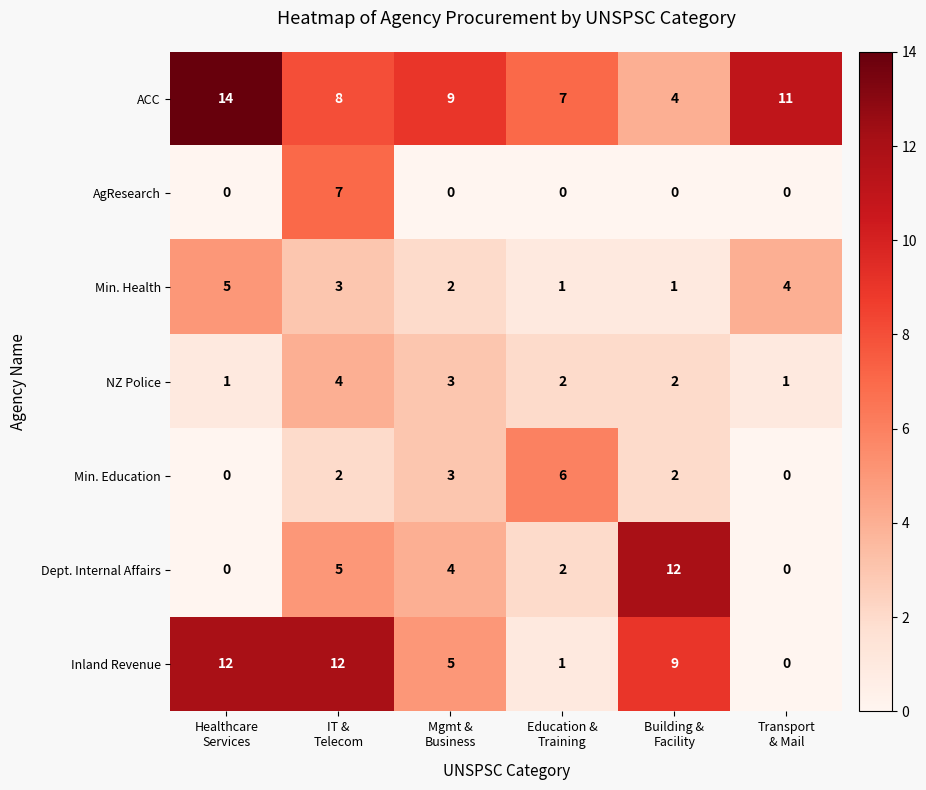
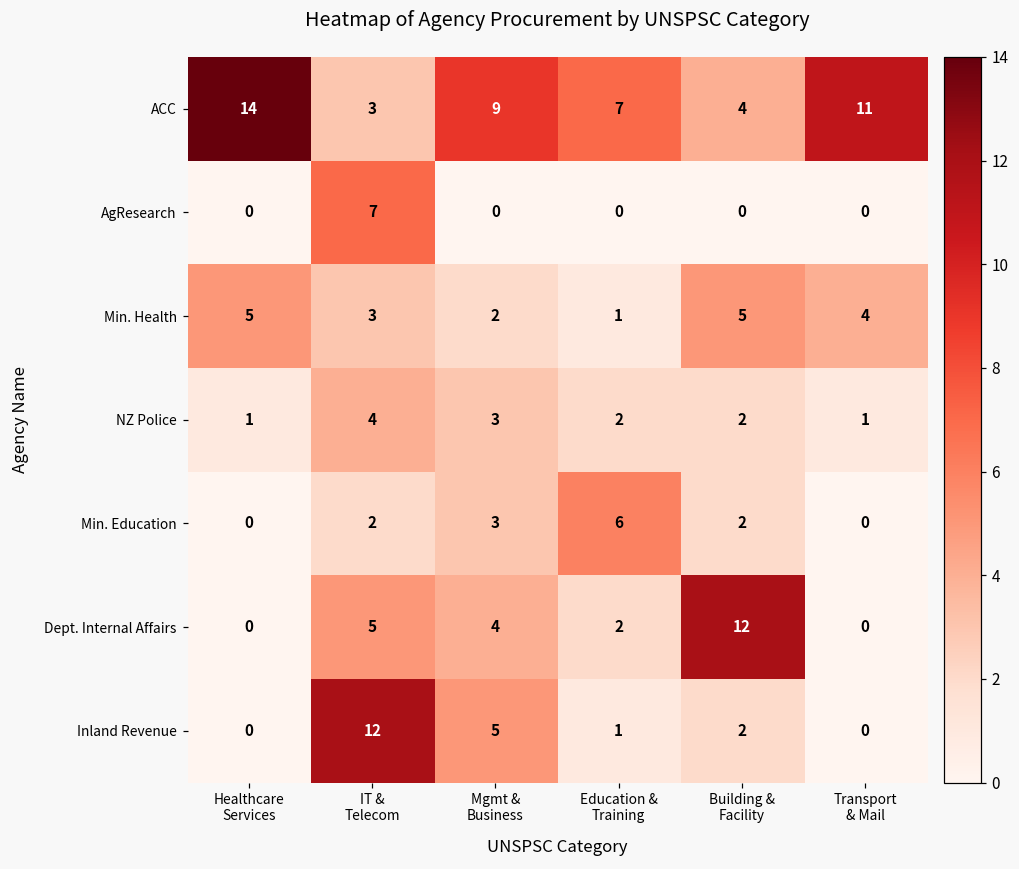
  {
    "ACC": {
      "Healthcare Services": 14,
-     "IT & Telecom": 8,
+     "IT & Telecom": 3,
      "Mgmt & Business": 9,
      "Education & Training": 7,
      "Building & Facility": 4,
      "Transport & Mail": 11
    },
    "AgResearch": {
      "Healthcare Services": 0,
      "IT & Telecom": 7,
      "Mgmt & Business": 0,
      "Education & Training": 0,
      "Building & Facility": 0,
      "Transport & Mail": 0
    },
    "Min. Health": {
      "Healthcare Services": 5,
      "IT & Telecom": 3,
      "Mgmt & Business": 2,
      "Education & Training": 1,
-     "Building & Facility": 1,
+     "Building & Facility": 5,
      "Transport & Mail": 4
    },
    "NZ Police": {
      "Healthcare Services": 1,
      "IT & Telecom": 4,
      "Mgmt & Business": 3,
      "Education & Training": 2,
      "Building & Facility": 2,
      "Transport & Mail": 1
    },
    "Min. Education": {
      "Healthcare Services": 0,
      "IT & Telecom": 2,
      "Mgmt & Business": 3,
      "Education & Training": 6,
      "Building & Facility": 2,
      "Transport & Mail": 0
    },
    "Dept. Internal Affairs": {
      "Healthcare Services": 0,
      "IT & Telecom": 5,
      "Mgmt & Business": 4,
      "Education & Training": 2,
      "Building & Facility": 12,
      "Transport & Mail": 0
    },
    "Inland Revenue": {
-     "Healthcare Services": 12,
+     "Healthcare Services": 0,
      "IT & Telecom": 12,
      "Mgmt & Business": 5,
      "Education & Training": 1,
-     "Building & Facility": 9,
+     "Building & Facility": 2,
      "Transport & Mail": 0
    }
  }
